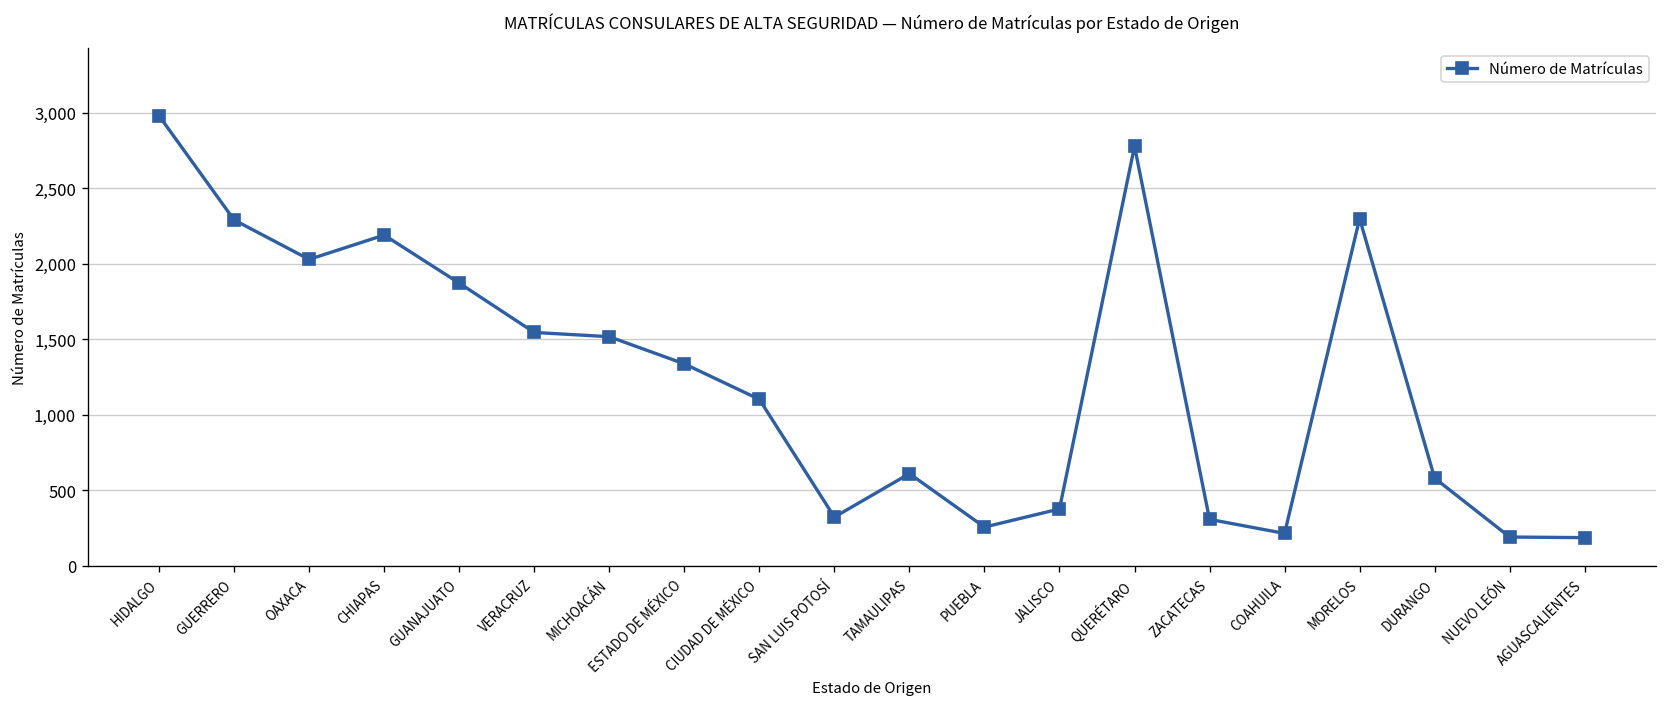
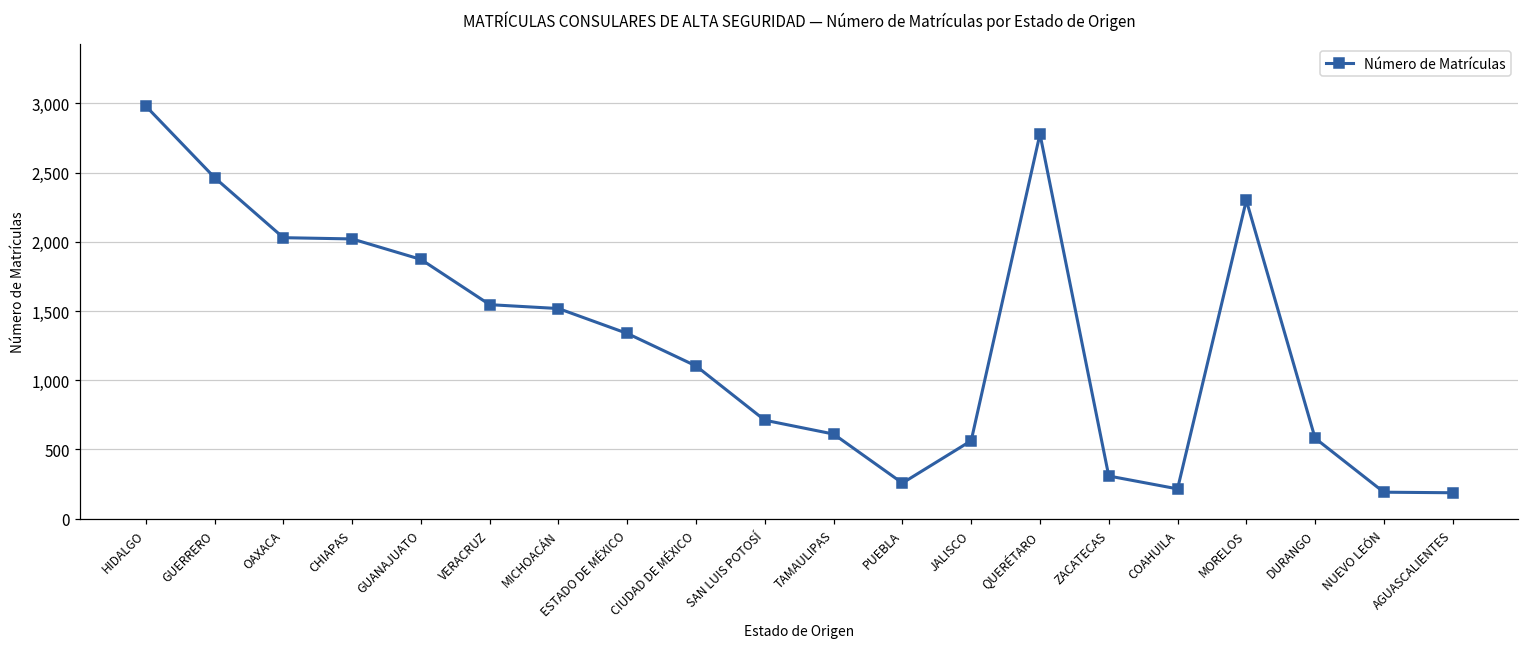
  {
    "HIDALGO": "2,980",
-   "GUERRERO": "2,290",
+   "GUERRERO": "2,460",
    "OAXACA": "2,030",
-   "CHIAPAS": "2,190",
+   "CHIAPAS": "2,020",
    "GUANAJUATO": "1,870",
    "VERACRUZ": "1,550",
    "MICHOACÁN": "1,520",
    "ESTADO DE MÉXICO": "1,340",
    "CIUDAD DE MÉXICO": "1,100",
-   "SAN LUIS POTOSÍ": "320",
+   "SAN LUIS POTOSÍ": "710",
    "TAMAULIPAS": "610",
    "PUEBLA": "260",
-   "JALISCO": "380",
+   "JALISCO": "560",
    "QUERÉTARO": "2,780",
    "ZACATECAS": "310",
    "COAHUILA": "220",
    "MORELOS": "2,300",
    "DURANGO": "580",
    "NUEVO LEÓN": "190",
    "AGUASCALIENTES": "190"
  }
